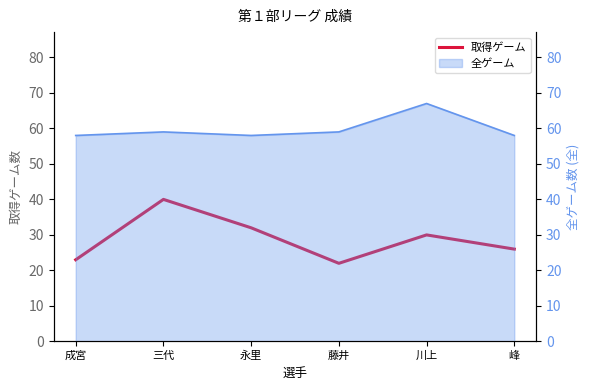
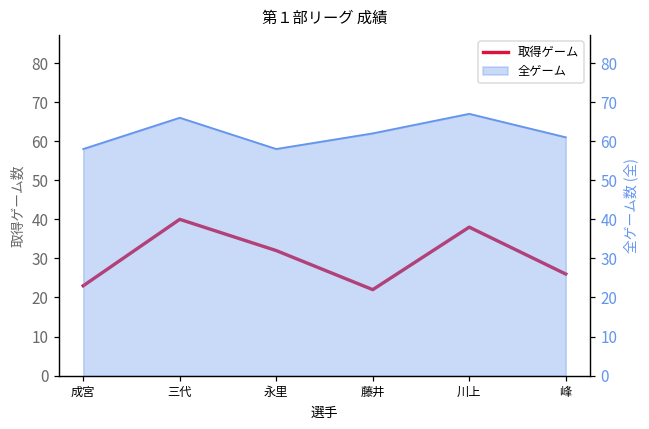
  {
    "取得ゲーム": {
      "成宮": 23,
      "三代": 40,
      "永里": 32,
      "藤井": 22,
-     "川上": 30,
+     "川上": 38,
      "峰": 26
    },
    "全ゲーム": {
      "成宮": 58,
-     "三代": 59,
+     "三代": 66,
      "永里": 58,
-     "藤井": 59,
+     "藤井": 62,
      "川上": 67,
-     "峰": 58
+     "峰": 61
    }
  }
